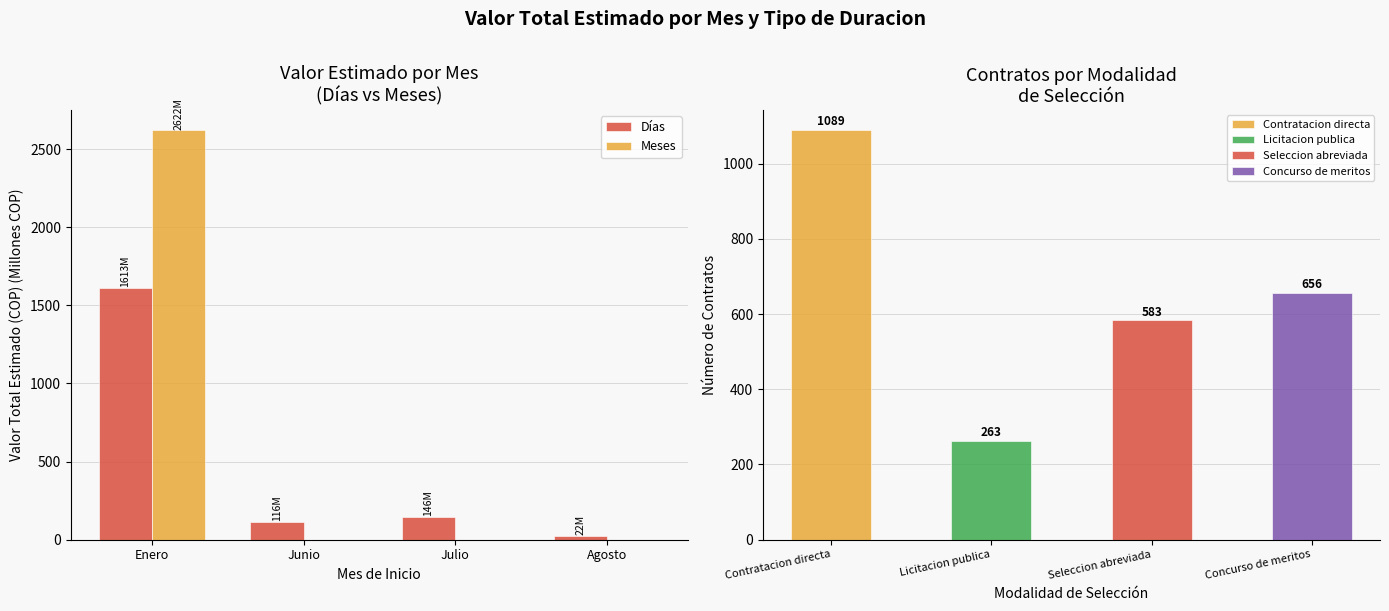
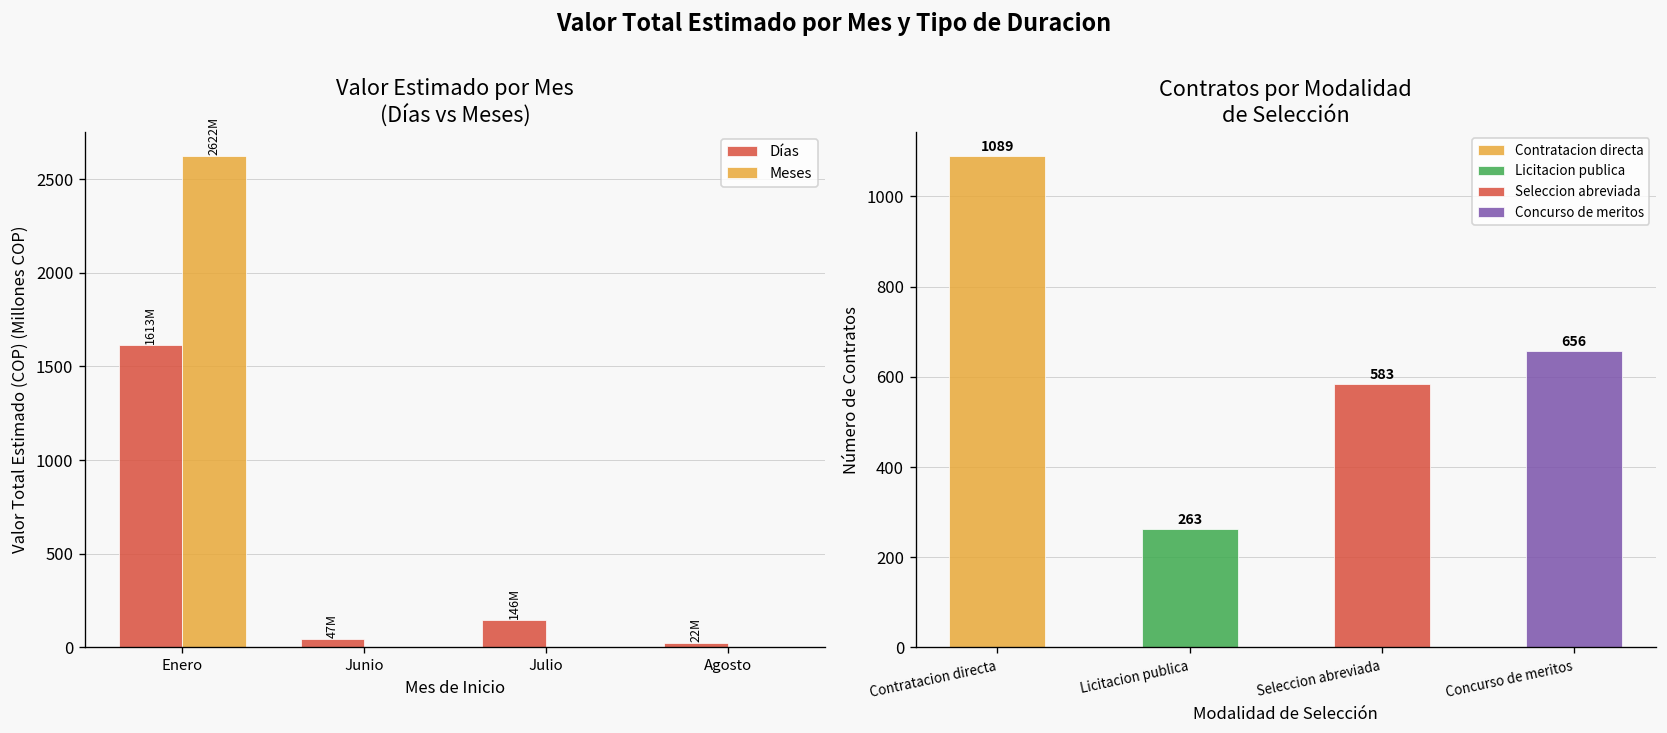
  {
    "Valor Estimado por Mes (Días vs Meses)": {
      "Días": {
        "Enero": "1613M",
-       "Junio": "116M",
+       "Junio": "47M",
        "Julio": "146M",
        "Agosto": "22M"
      },
      "Meses": {
        "Enero": "2622M"
      }
    },
    "Contratos por Modalidad de Selección": {
      "Contratacion directa": "1089",
      "Licitacion publica": "263",
      "Seleccion abreviada": "583",
      "Concurso de meritos": "656"
    }
  }
